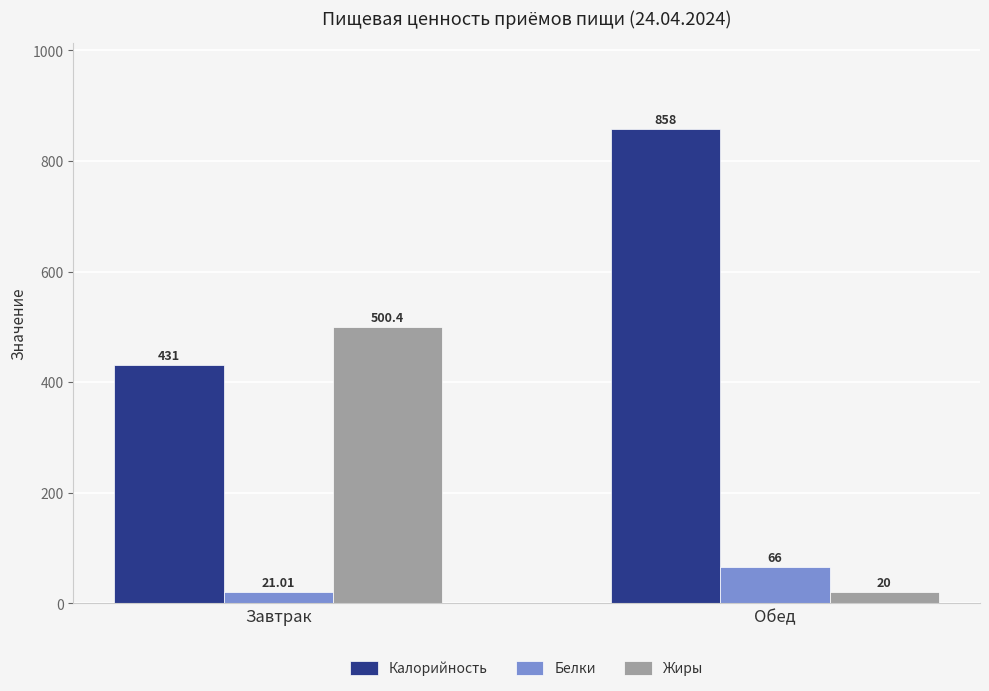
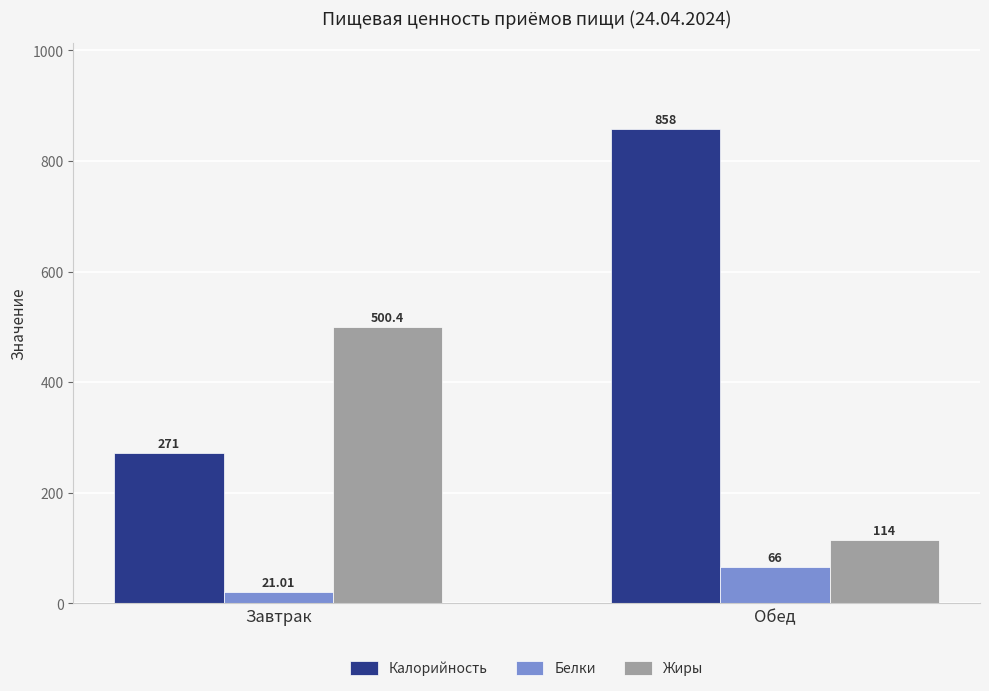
  {
    "Калорийность": {
-     "Завтрак": 431,
+     "Завтрак": 271,
      "Обед": 858
    },
    "Белки": {
      "Завтрак": 21.01,
      "Обед": 66
    },
    "Жиры": {
      "Завтрак": 500.4,
-     "Обед": 20
+     "Обед": 114
    }
  }
